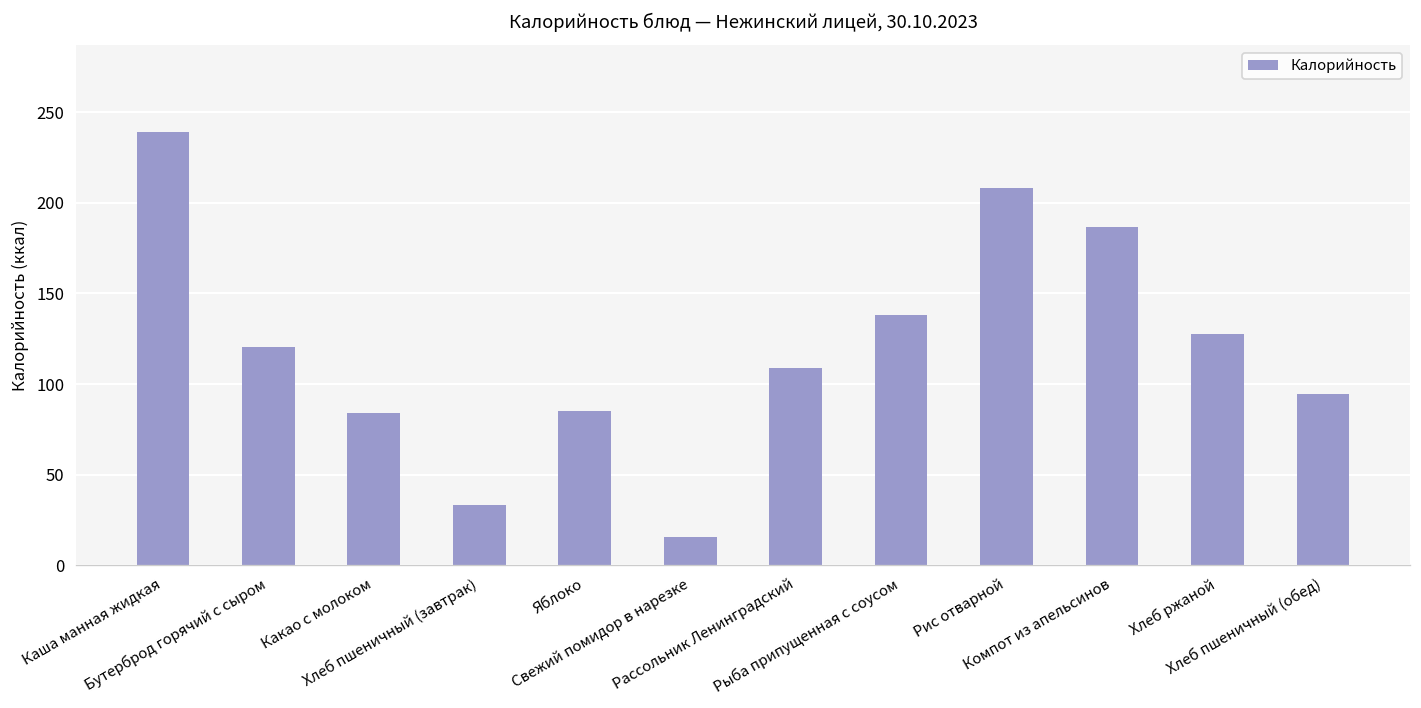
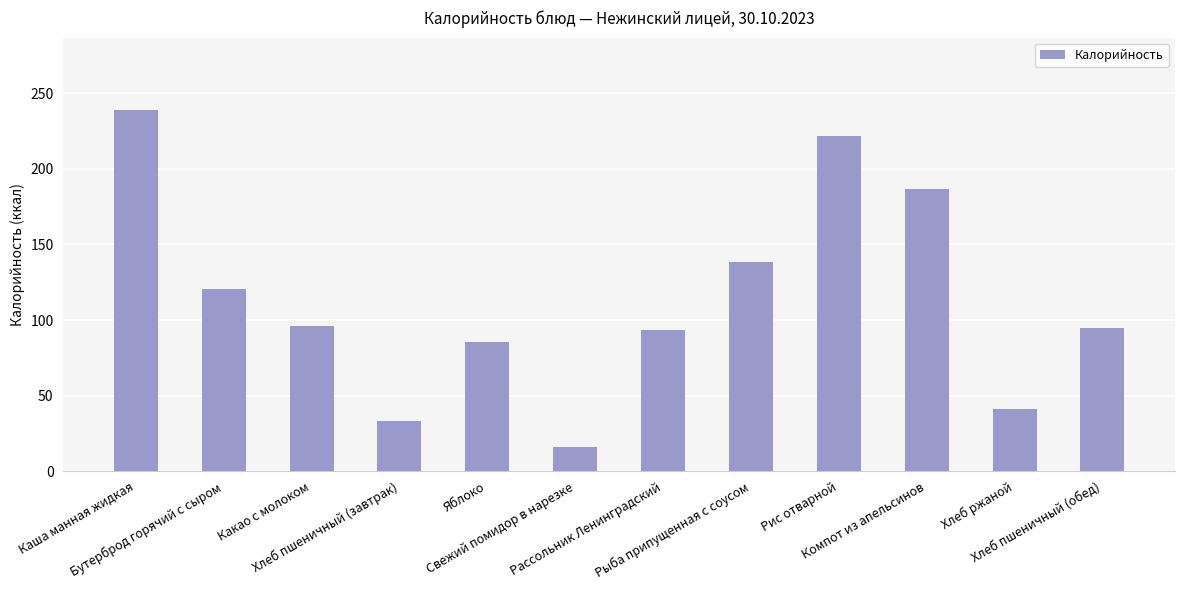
  {
    "Каша манная жидкая": 239,
    "Бутерброд горячий с сыром": 120,
-   "Какао с молоком": 84,
+   "Какао с молоком": 96,
    "Хлеб пшеничный (завтрак)": 33,
    "Яблоко": 85,
    "Свежий помидор в нарезке": 16,
-   "Рассольник Ленинградский": 109,
+   "Рассольник Ленинградский": 94,
    "Рыба припущенная с соусом": 138,
-   "Рис отварной": 208,
+   "Рис отварной": 222,
    "Компот из апельсинов": 187,
-   "Хлеб ржаной": 127,
+   "Хлеб ржаной": 41,
    "Хлеб пшеничный (обед)": 95
  }
